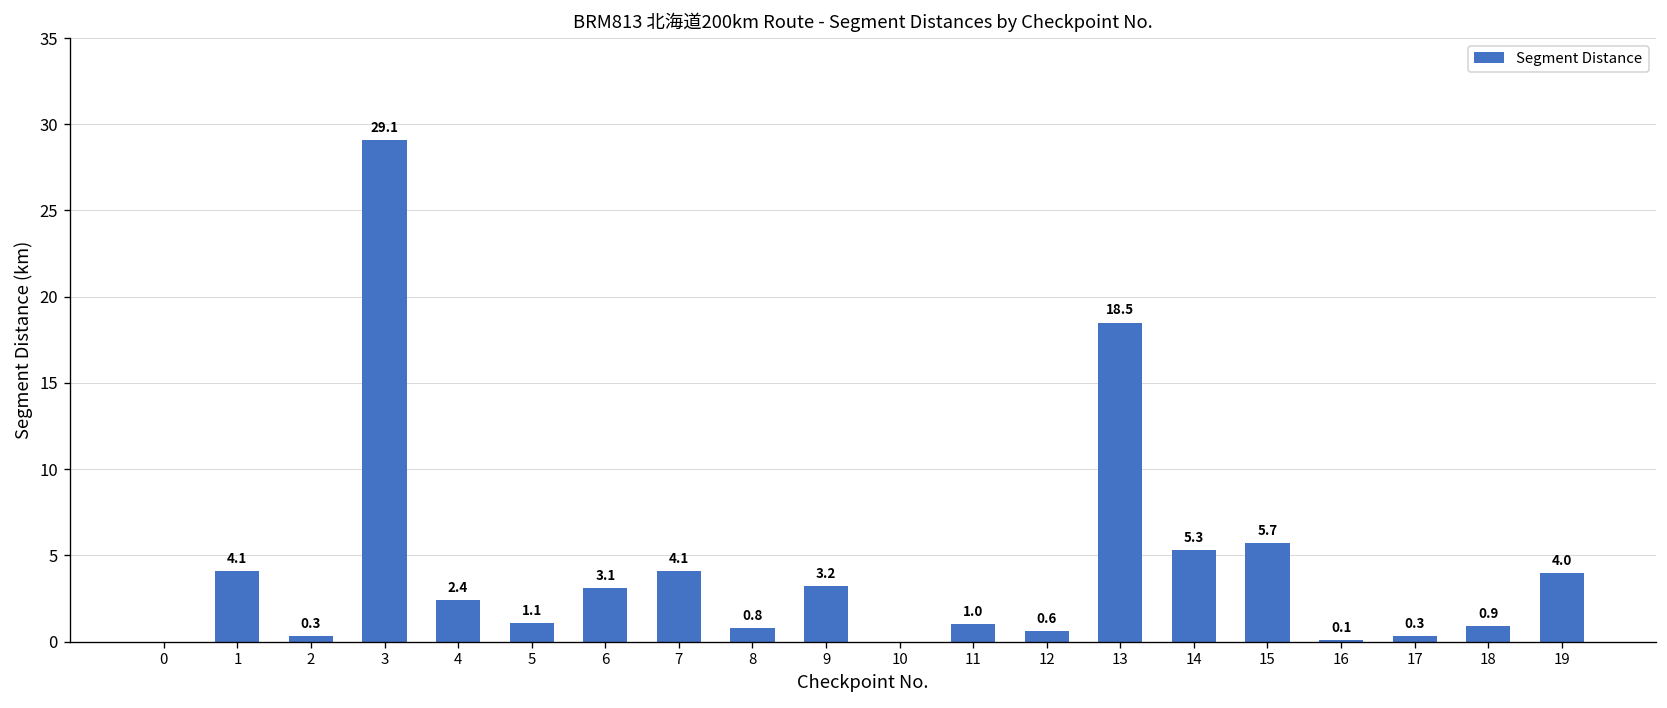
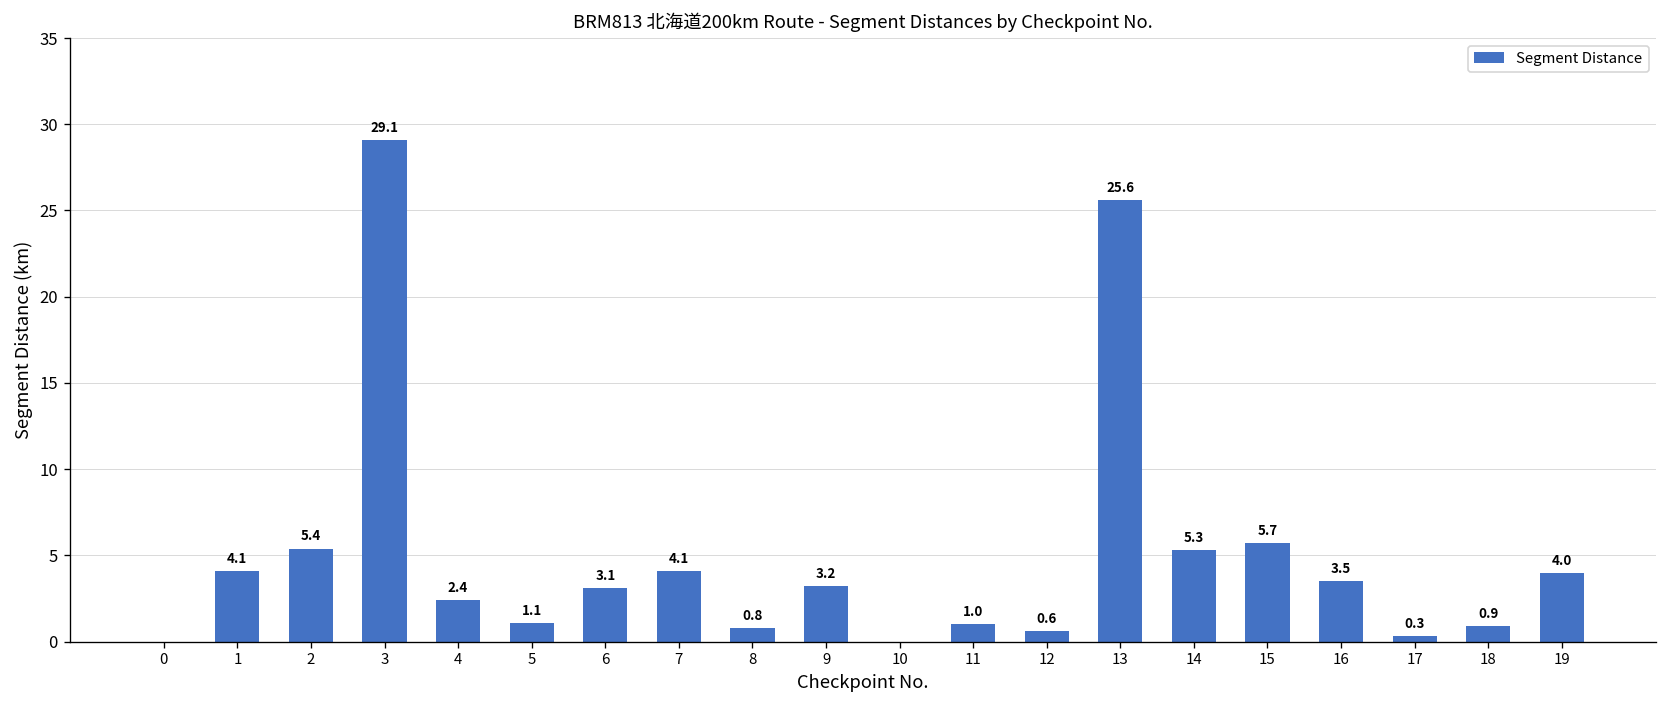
  {
    "1": 4.1,
-   "2": 0.3,
+   "2": 5.4,
    "3": 29.1,
    "4": 2.4,
    "5": 1.1,
    "6": 3.1,
    "7": 4.1,
    "8": 0.8,
    "9": 3.2,
    "11": 1.0,
    "12": 0.6,
-   "13": 18.5,
+   "13": 25.6,
    "14": 5.3,
    "15": 5.7,
-   "16": 0.1,
+   "16": 3.5,
    "17": 0.3,
    "18": 0.9,
    "19": 4.0
  }
